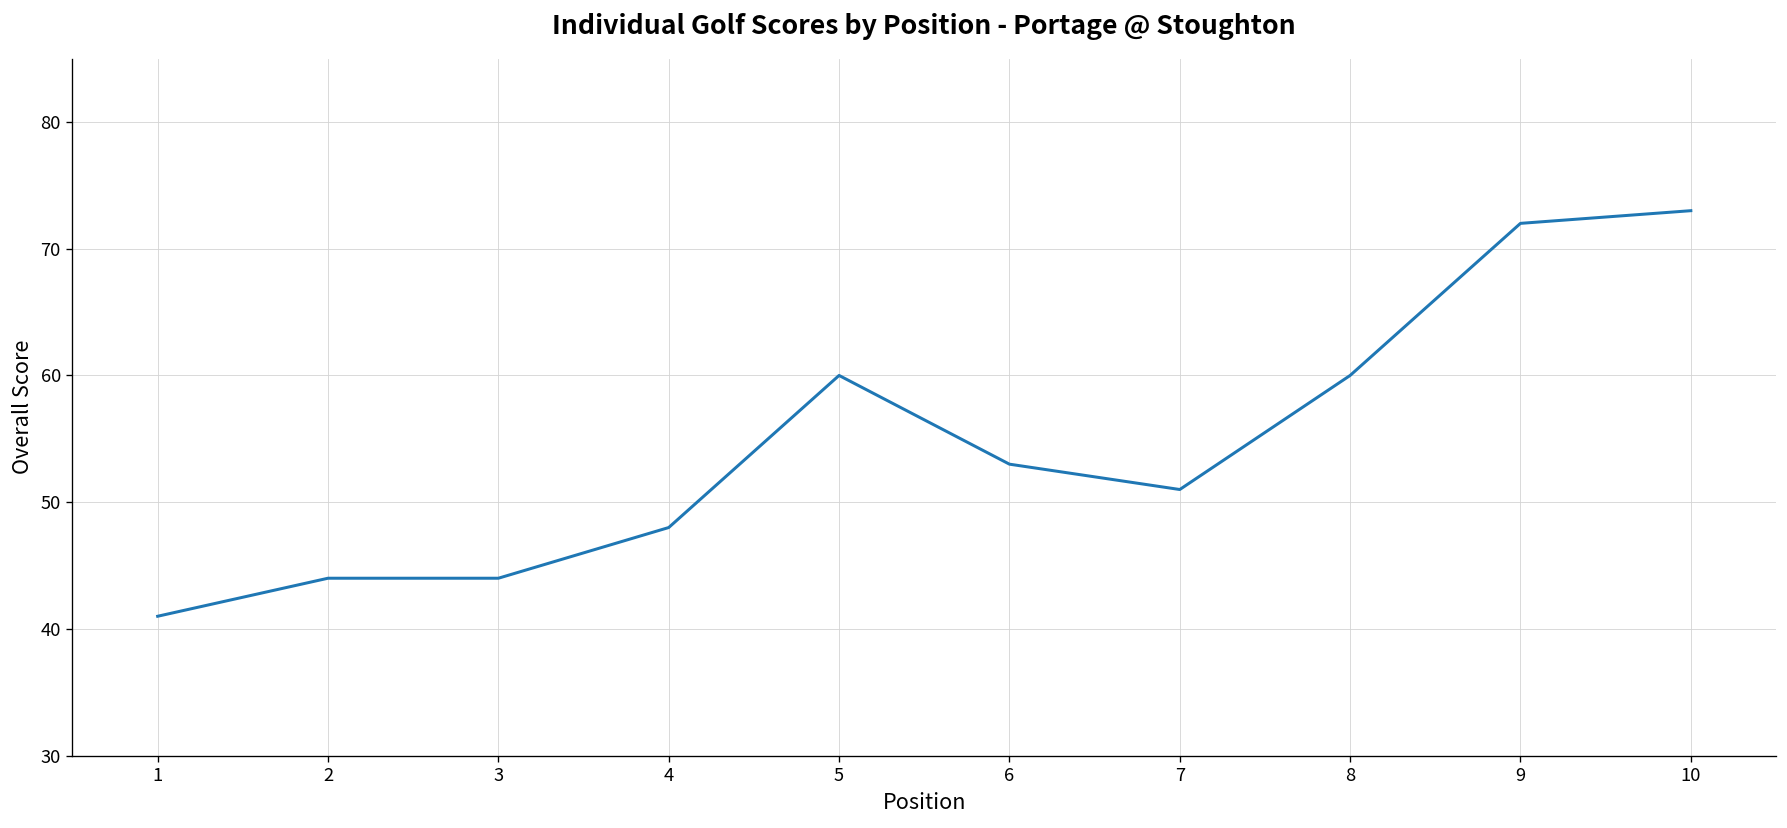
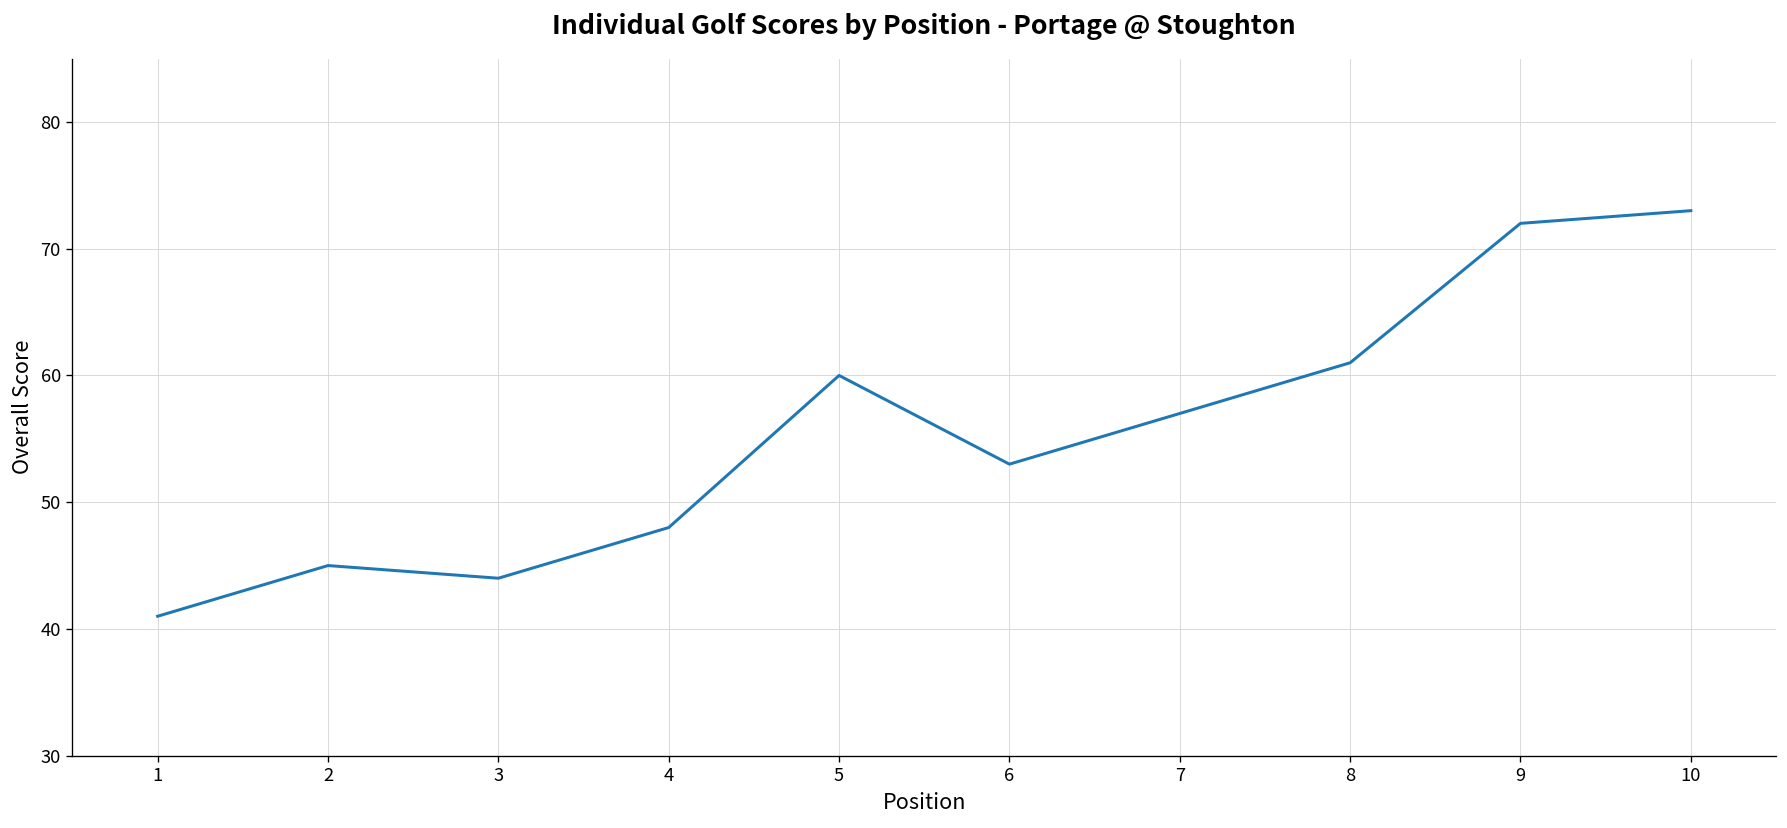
  {
    "1": 41,
-   "2": 44,
+   "2": 45,
    "3": 44,
    "4": 48,
    "5": 60,
    "6": 53,
-   "7": 51,
-   "8": 60,
+   "7": 57,
+   "8": 61,
    "9": 72,
    "10": 73
  }
